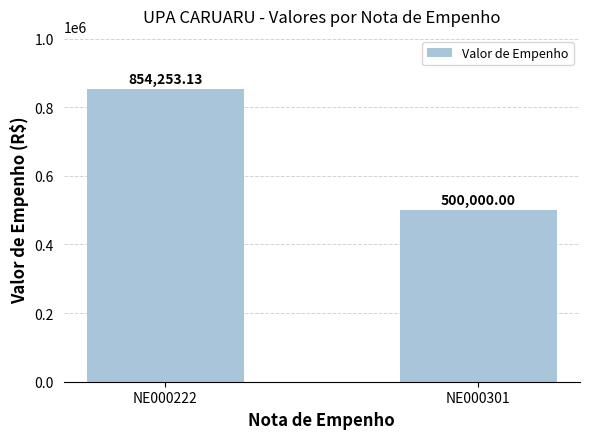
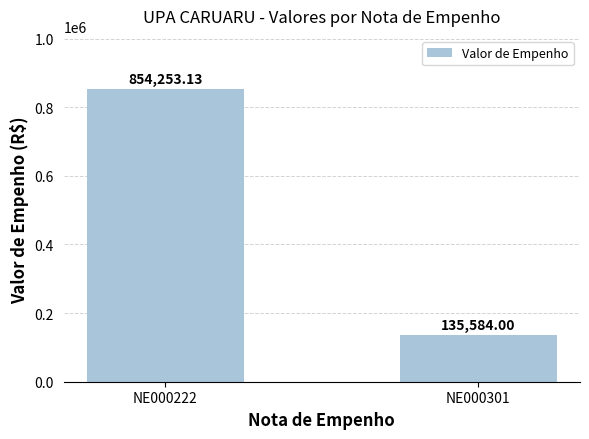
  {
    "NE000222": "854,253.13",
-   "NE000301": "500,000.00"
+   "NE000301": "135,584.00"
  }
